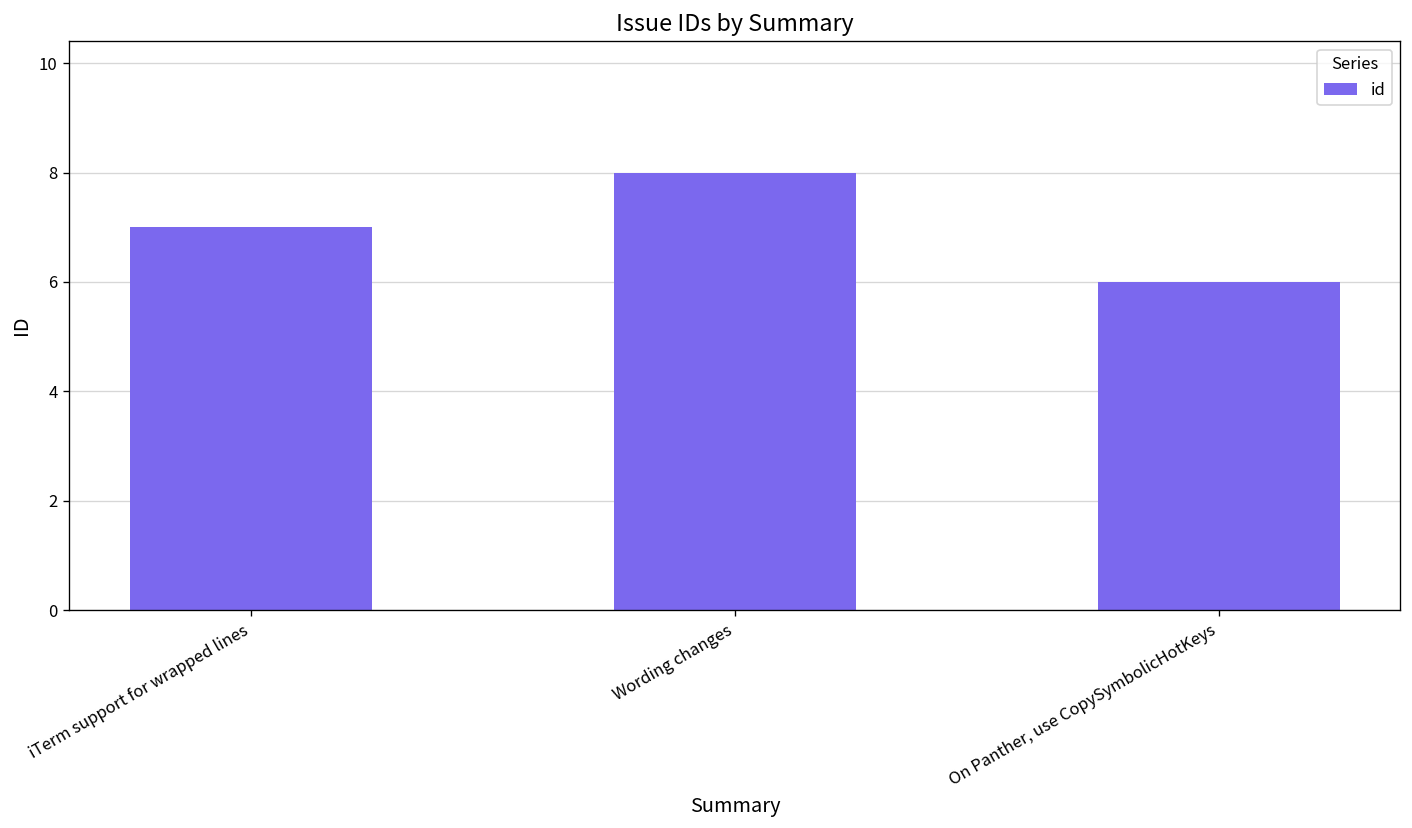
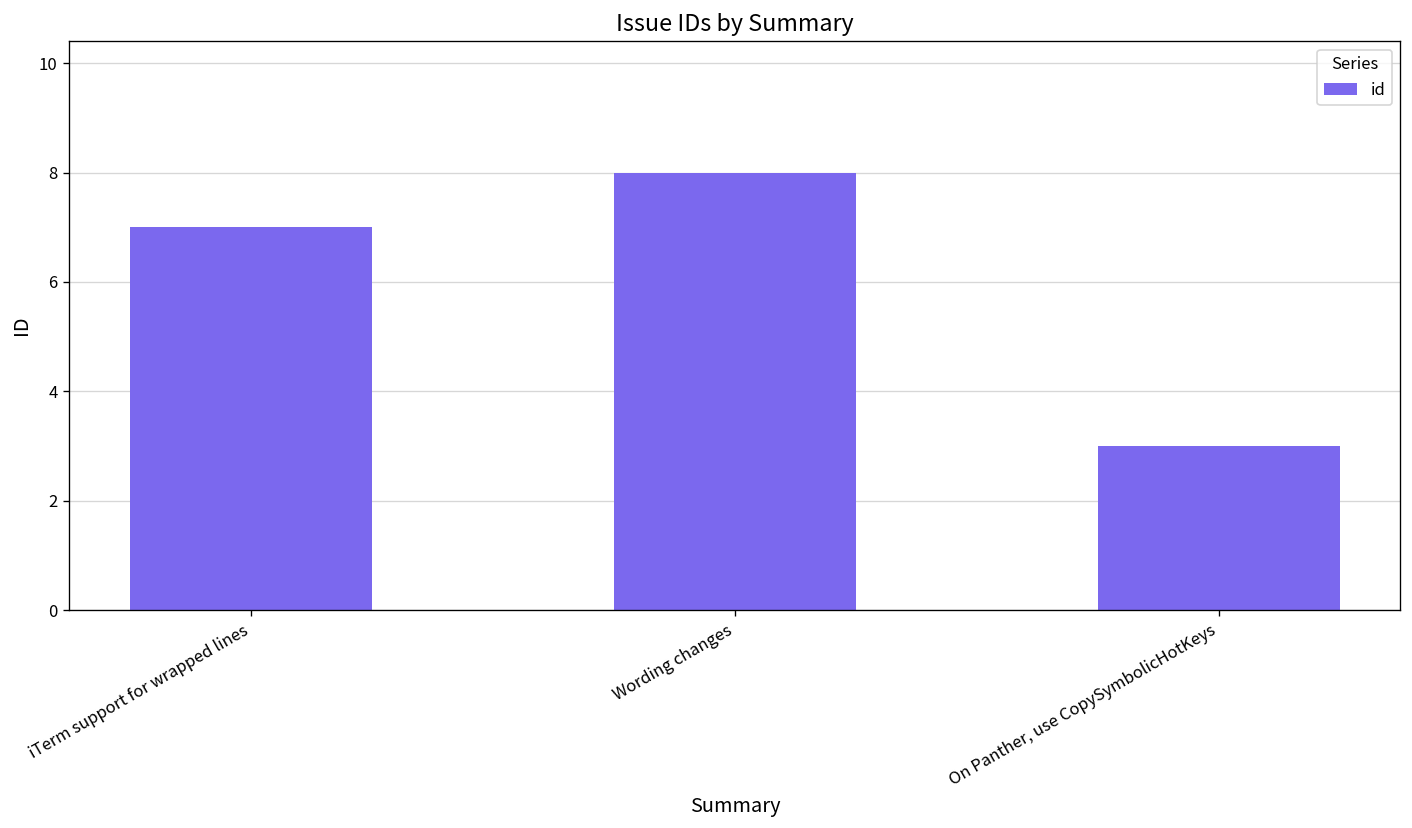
  {
    "iTerm support for wrapped lines": 7,
    "Wording changes": 8,
-   "On Panther, use CopySymbolicHotKeys": 6
+   "On Panther, use CopySymbolicHotKeys": 3
  }
